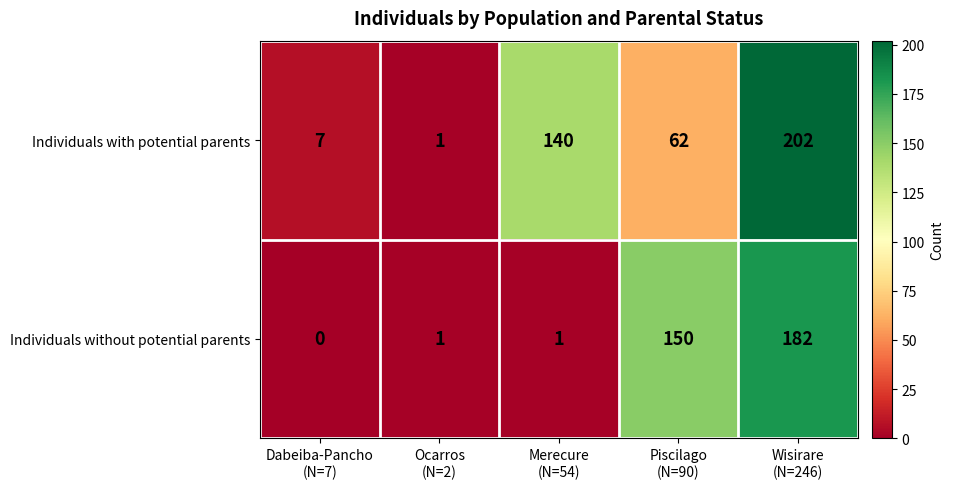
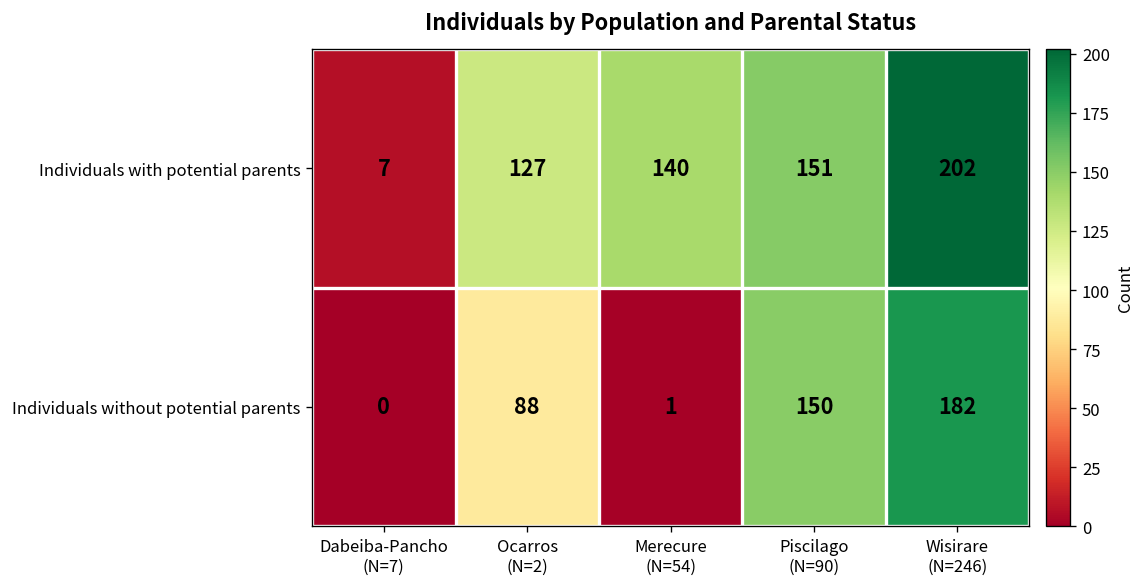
  {
    "Individuals with potential parents": {
      "Dabeiba-Pancho (N=7)": 7,
-     "Ocarros (N=2)": 1,
+     "Ocarros (N=2)": 127,
      "Merecure (N=54)": 140,
-     "Piscilago (N=90)": 62,
+     "Piscilago (N=90)": 151,
      "Wisirare (N=246)": 202
    },
    "Individuals without potential parents": {
      "Dabeiba-Pancho (N=7)": 0,
-     "Ocarros (N=2)": 1,
+     "Ocarros (N=2)": 88,
      "Merecure (N=54)": 1,
      "Piscilago (N=90)": 150,
      "Wisirare (N=246)": 182
    }
  }
